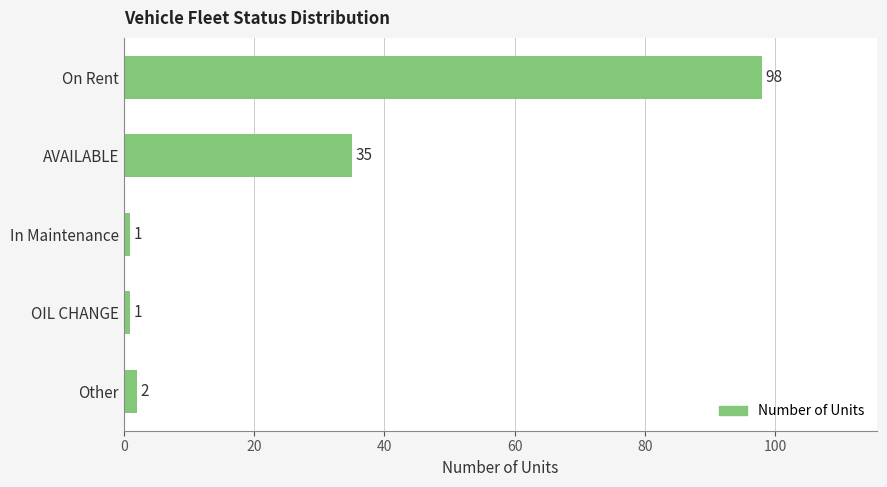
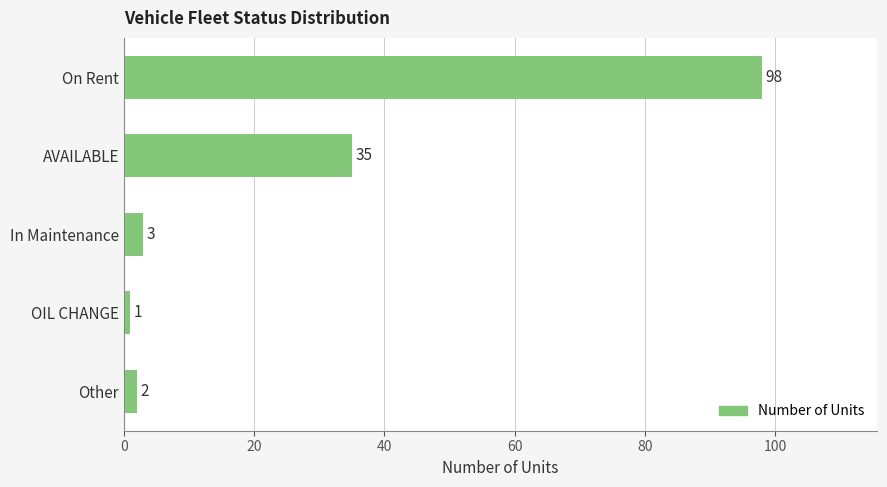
  {
    "On Rent": 98,
    "AVAILABLE": 35,
-   "In Maintenance": 1,
+   "In Maintenance": 3,
    "OIL CHANGE": 1,
    "Other": 2
  }
